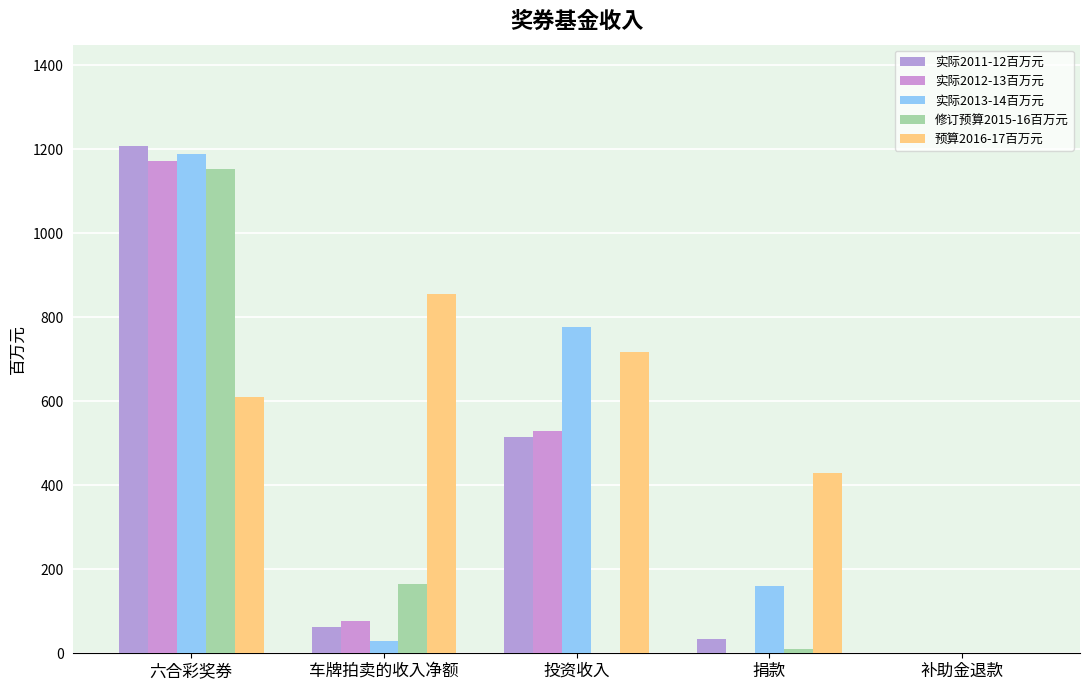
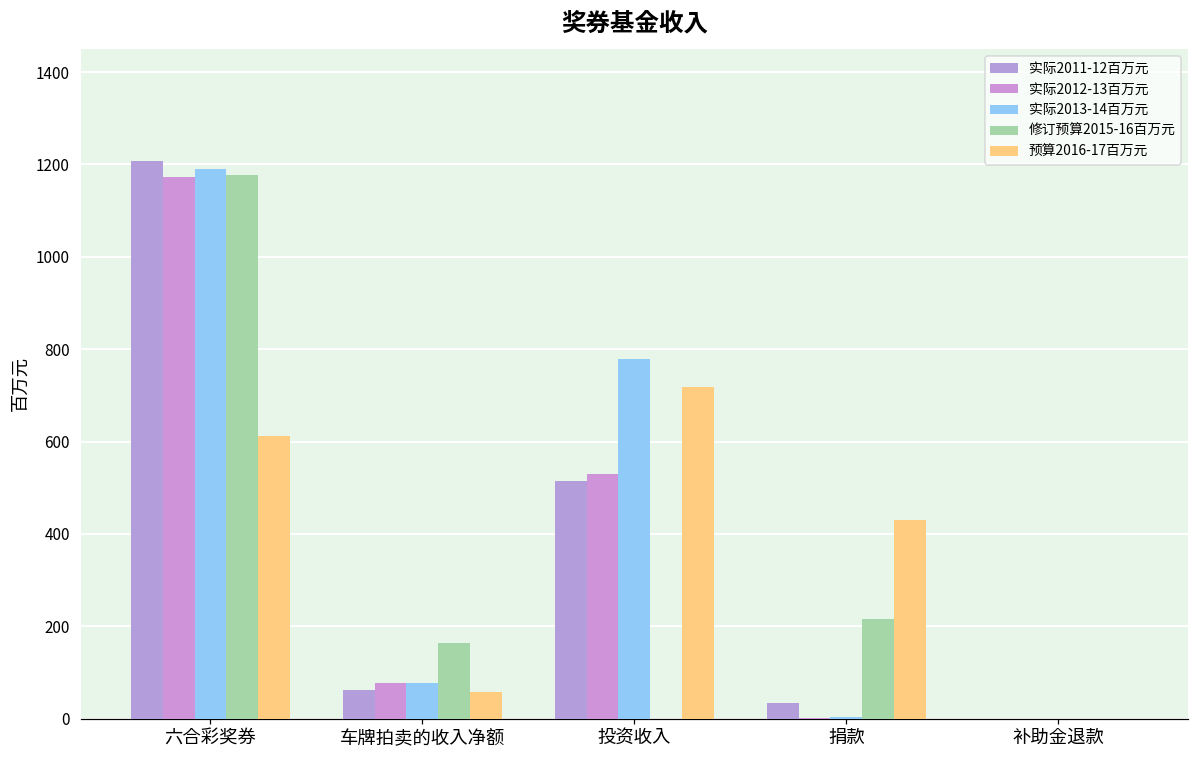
  {
    "实际2013-14百万元": {
      "六合彩奖券": 1190,
-     "车牌拍卖的收入净额": 30,
+     "车牌拍卖的收入净额": 80,
      "投资收入": 780,
-     "捐款": 160,
+     "捐款": 0,
      "补助金退款": 0
    },
    "修订预算2015-16百万元": {
-     "六合彩奖券": 1150,
+     "六合彩奖券": 1180,
      "车牌拍卖的收入净额": 160,
      "投资收入": 0,
-     "捐款": 10,
+     "捐款": 220,
      "补助金退款": 0
    },
    "预算2016-17百万元": {
      "六合彩奖券": 610,
-     "车牌拍卖的收入净额": 860,
+     "车牌拍卖的收入净额": 60,
      "投资收入": 720,
      "捐款": 430,
      "补助金退款": 0
    }
  }
